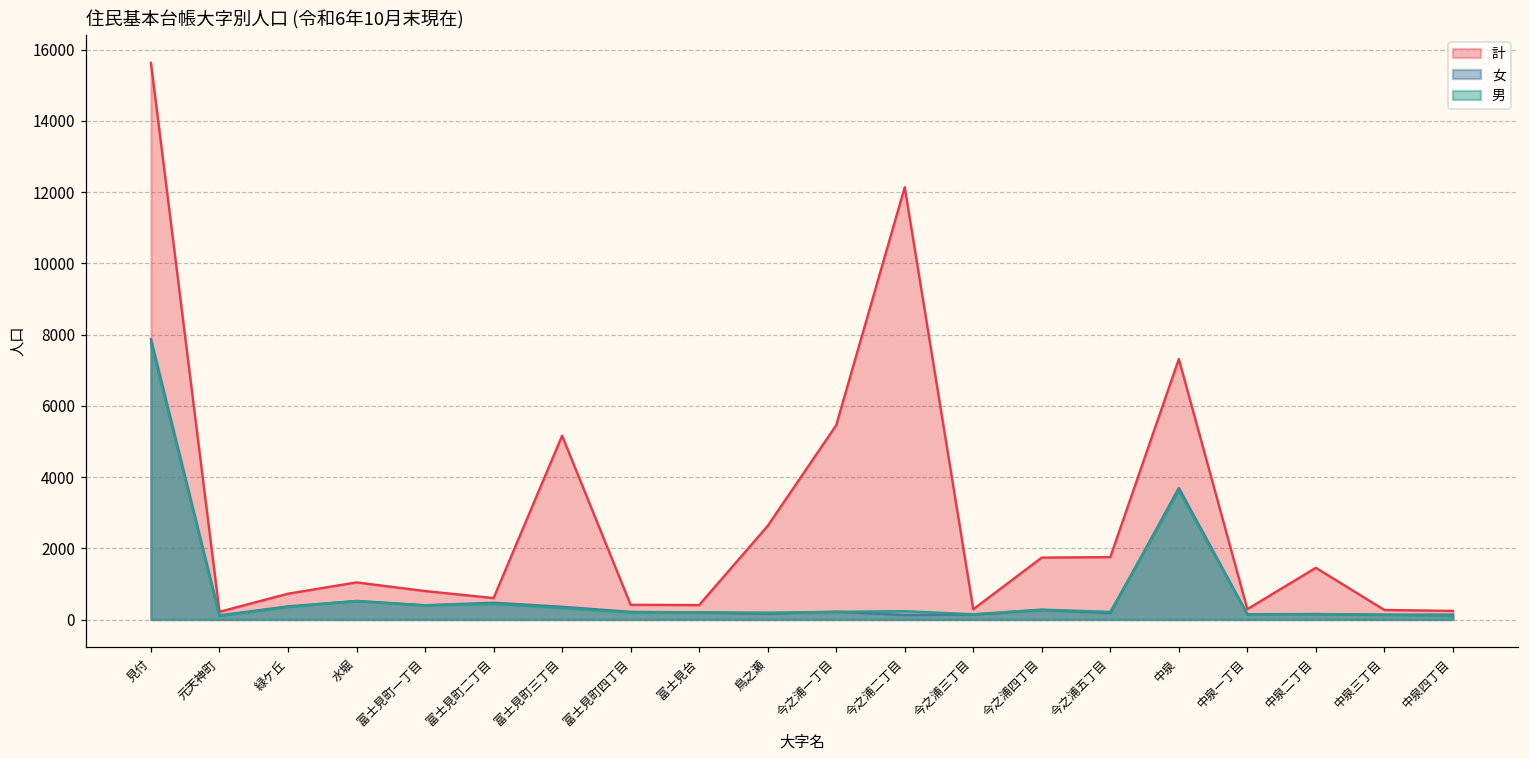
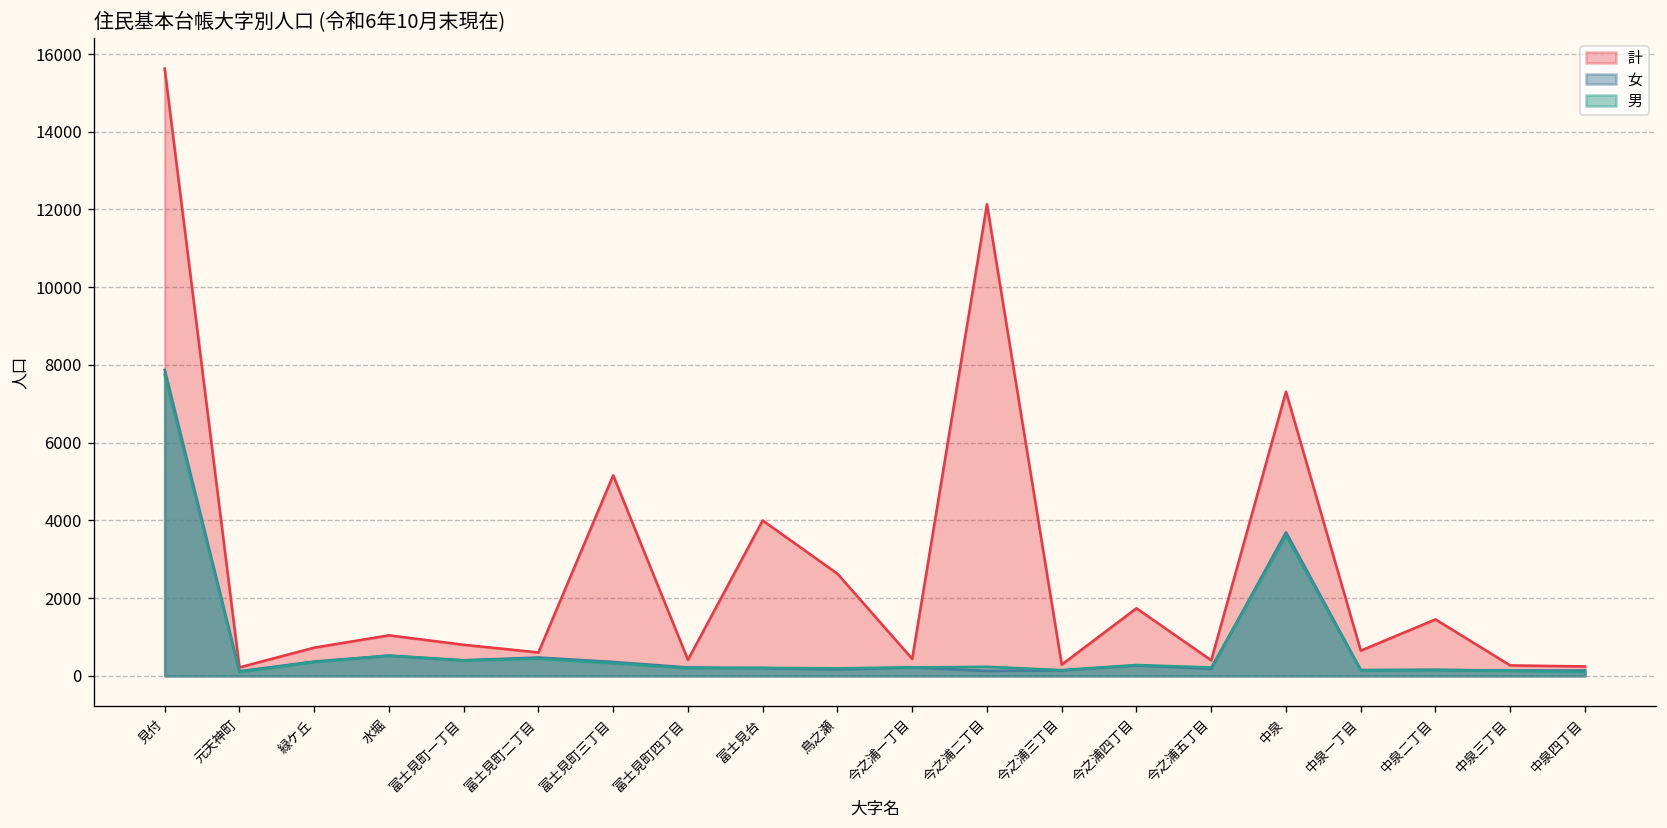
  {
    "計": {
      "見付": 15600,
      "元天神町": 200,
      "緑ケ丘": 700,
      "水堀": 1000,
      "富士見町一丁目": 800,
      "富士見町二丁目": 600,
      "富士見町三丁目": 5200,
      "富士見町四丁目": 400,
-     "富士見台": 400,
+     "富士見台": 4000,
      "鳥之瀬": 2600,
-     "今之浦一丁目": 5500,
+     "今之浦一丁目": 400,
      "今之浦二丁目": 12100,
      "今之浦三丁目": 300,
      "今之浦四丁目": 1700,
-     "今之浦五丁目": 1800,
+     "今之浦五丁目": 400,
      "中泉": 7300,
-     "中泉一丁目": 300,
+     "中泉一丁目": 600,
      "中泉二丁目": 1500,
      "中泉三丁目": 300,
      "中泉四丁目": 200
    }
  }
